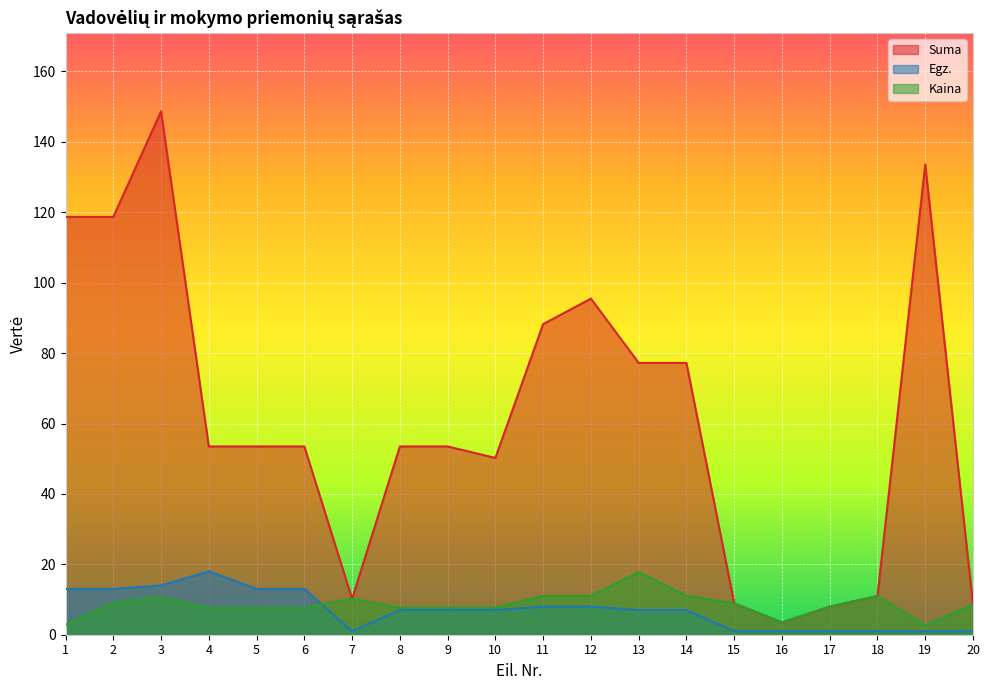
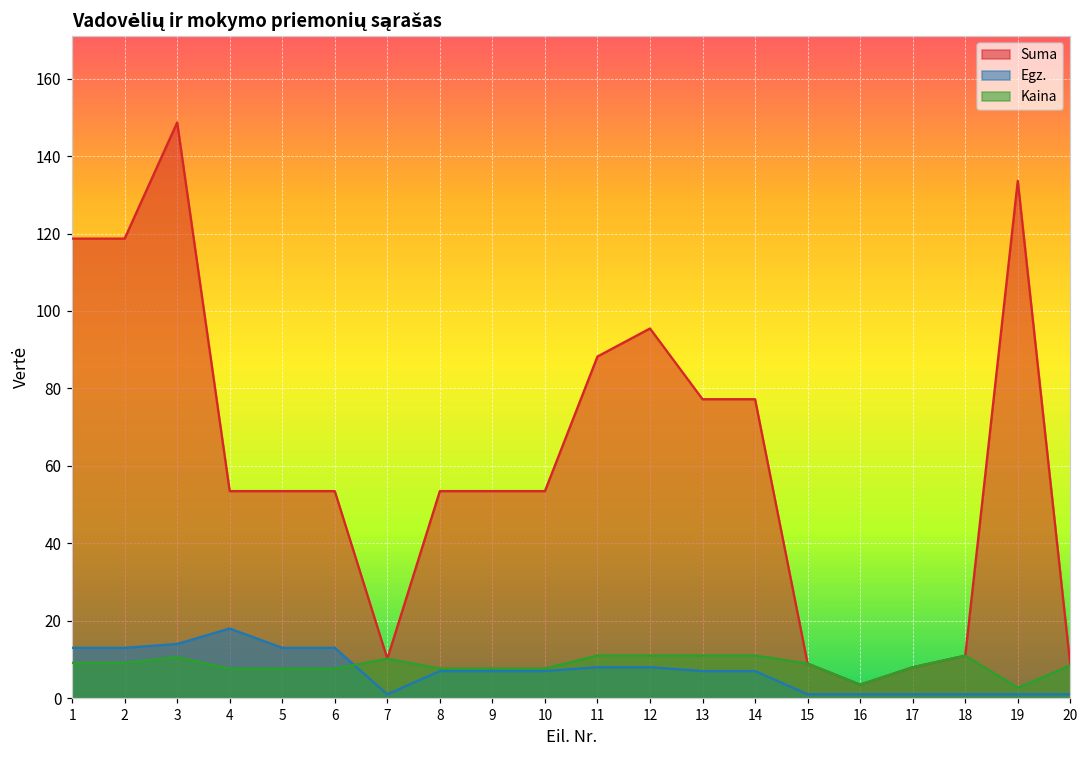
  {
    "Suma": {
      "1": 119,
      "2": 119,
      "3": 149,
      "4": 53,
      "5": 53,
      "6": 53,
      "8": 53,
      "9": 53,
-     "10": 50,
+     "10": 53,
      "11": 88,
      "12": 95,
      "13": 77,
      "14": 77,
      "19": 134
    },
    "Egz.": {
      "1": 13,
      "2": 13,
      "3": 14,
      "4": 18,
      "5": 13,
      "6": 13,
      "7": 1,
      "11": 8,
      "12": 8,
      "13": 7,
      "14": 7,
      "15": 1,
      "16": 1,
      "17": 1,
      "18": 1,
      "19": 1,
      "20": 1
    },
    "Kaina": {
-     "1": 3,
+     "1": 9,
      "2": 9,
      "3": 11,
      "4": 8,
      "5": 8,
      "6": 8,
      "11": 11,
      "12": 11,
-     "13": 18,
+     "13": 11,
      "14": 11,
      "19": 3
    }
  }
